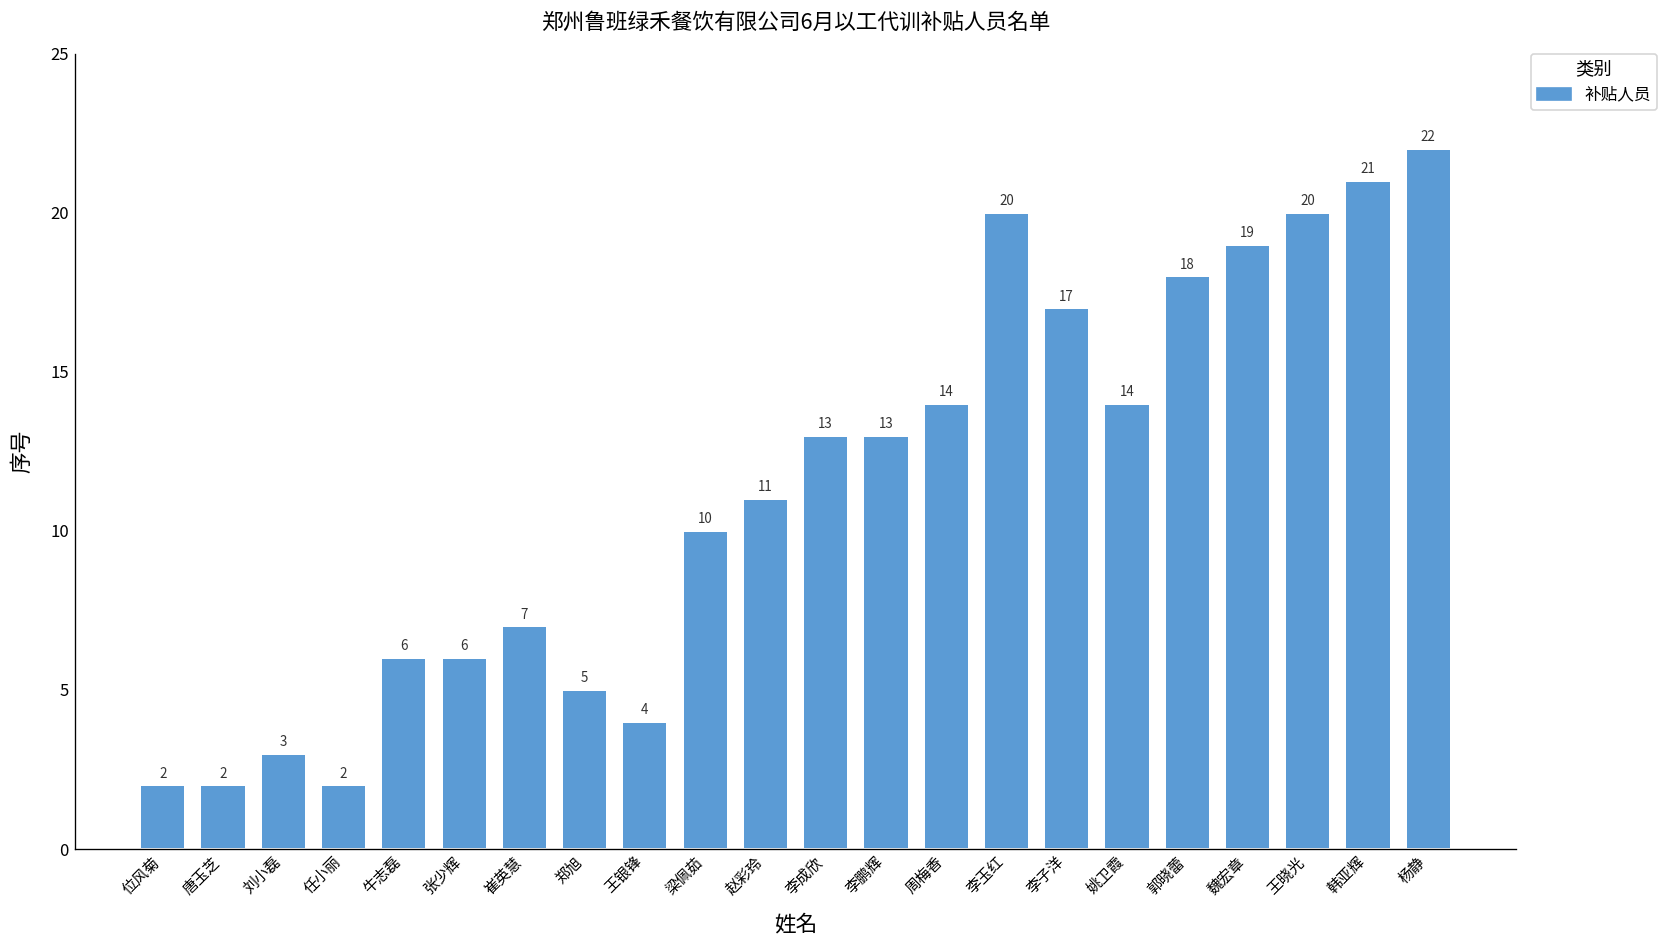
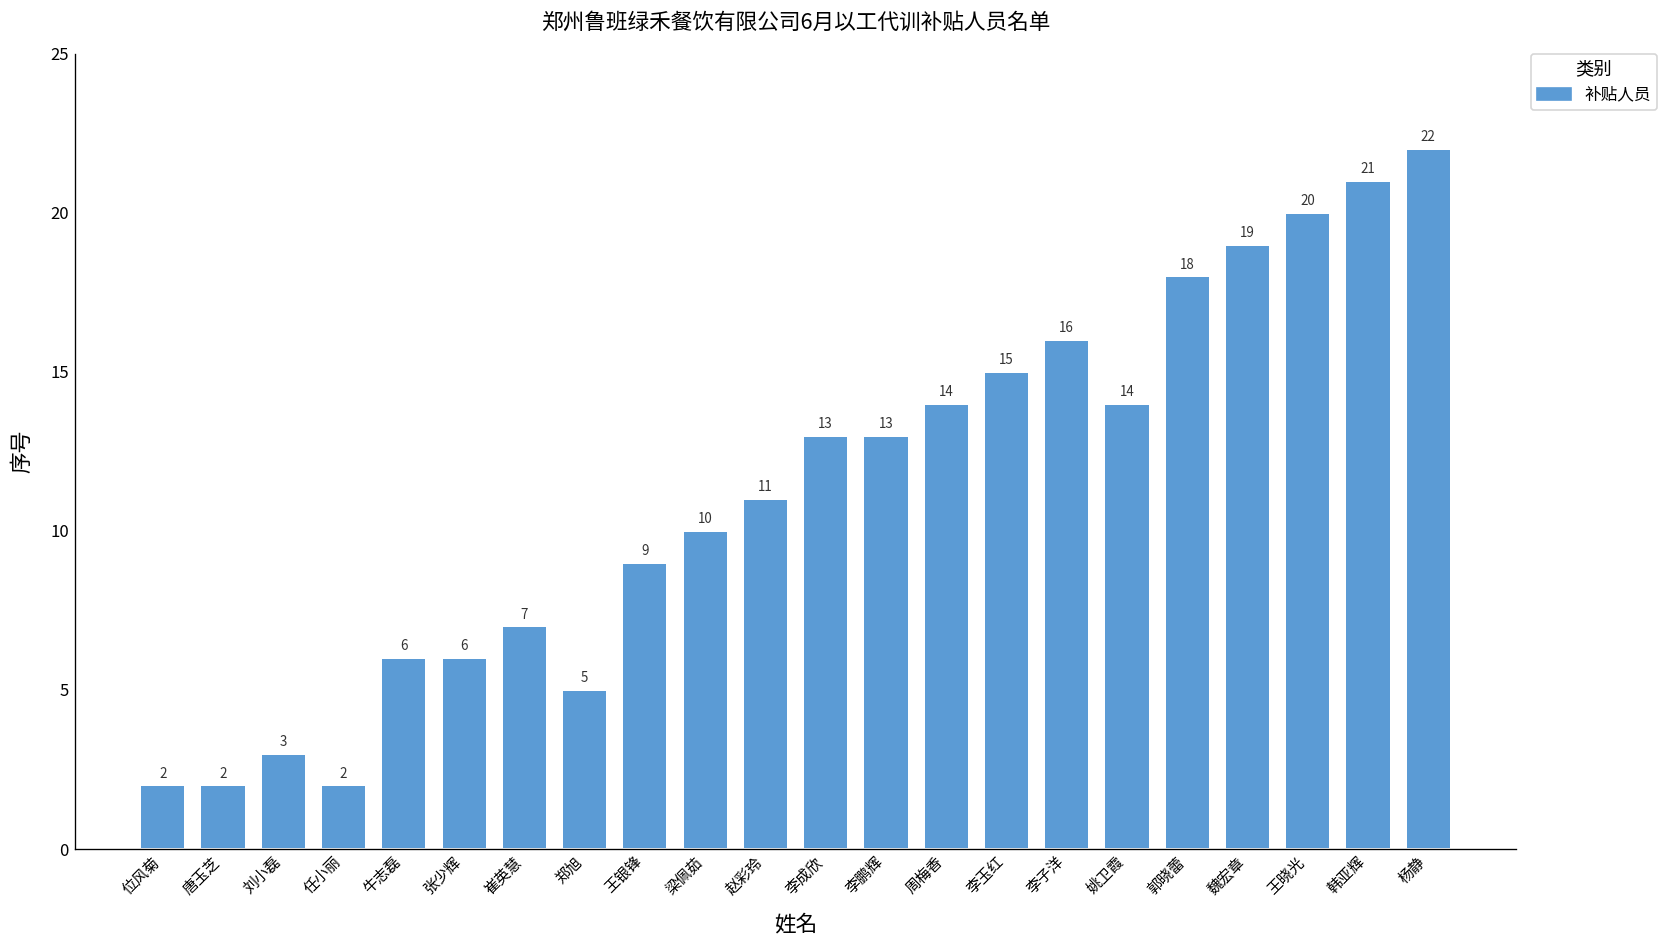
  {
    "位风菊": 2,
    "唐玉芝": 2,
    "刘小磊": 3,
    "任小丽": 2,
    "牛志磊": 6,
    "张少辉": 6,
    "崔英慧": 7,
    "郑旭": 5,
-   "王银锋": 4,
+   "王银锋": 9,
    "梁佩茹": 10,
    "赵彩玲": 11,
    "李成欣": 13,
    "李鹏辉": 13,
    "周梅香": 14,
-   "李玉红": 20,
-   "李子洋": 17,
+   "李玉红": 15,
+   "李子洋": 16,
    "姚卫霞": 14,
    "郭晓蕾": 18,
    "魏宏章": 19,
    "王晓光": 20,
    "韩亚辉": 21,
    "杨静": 22
  }
